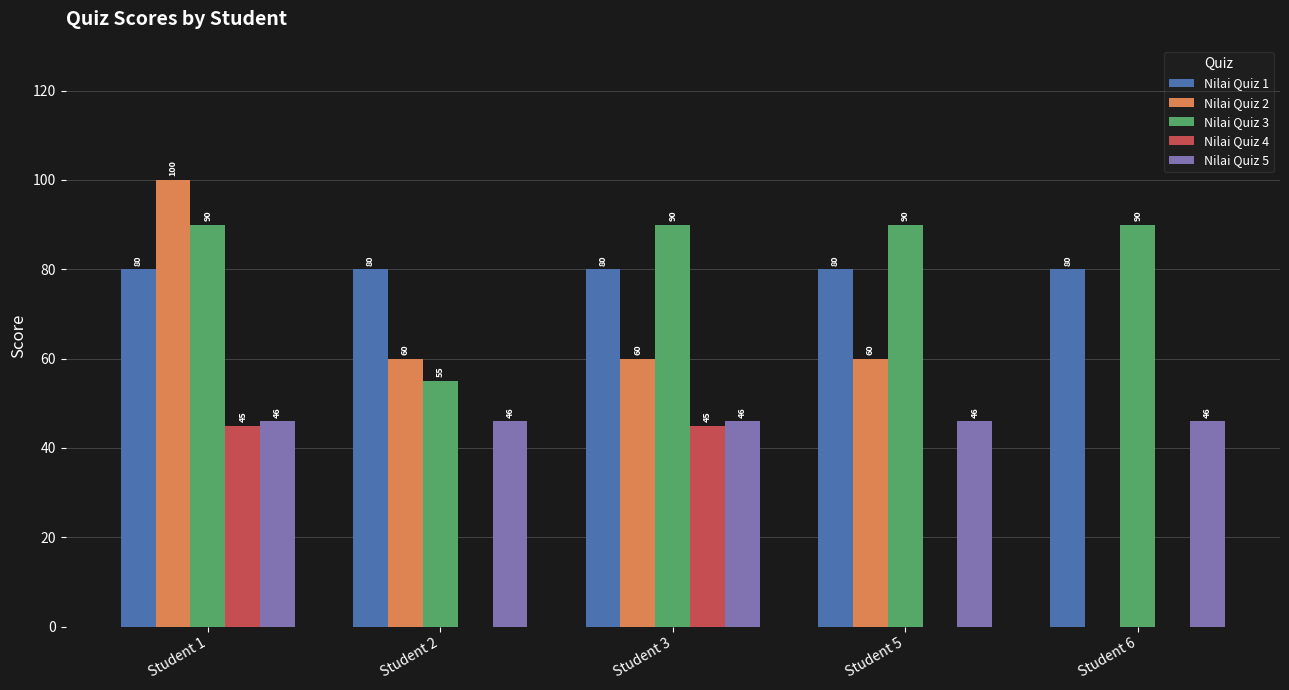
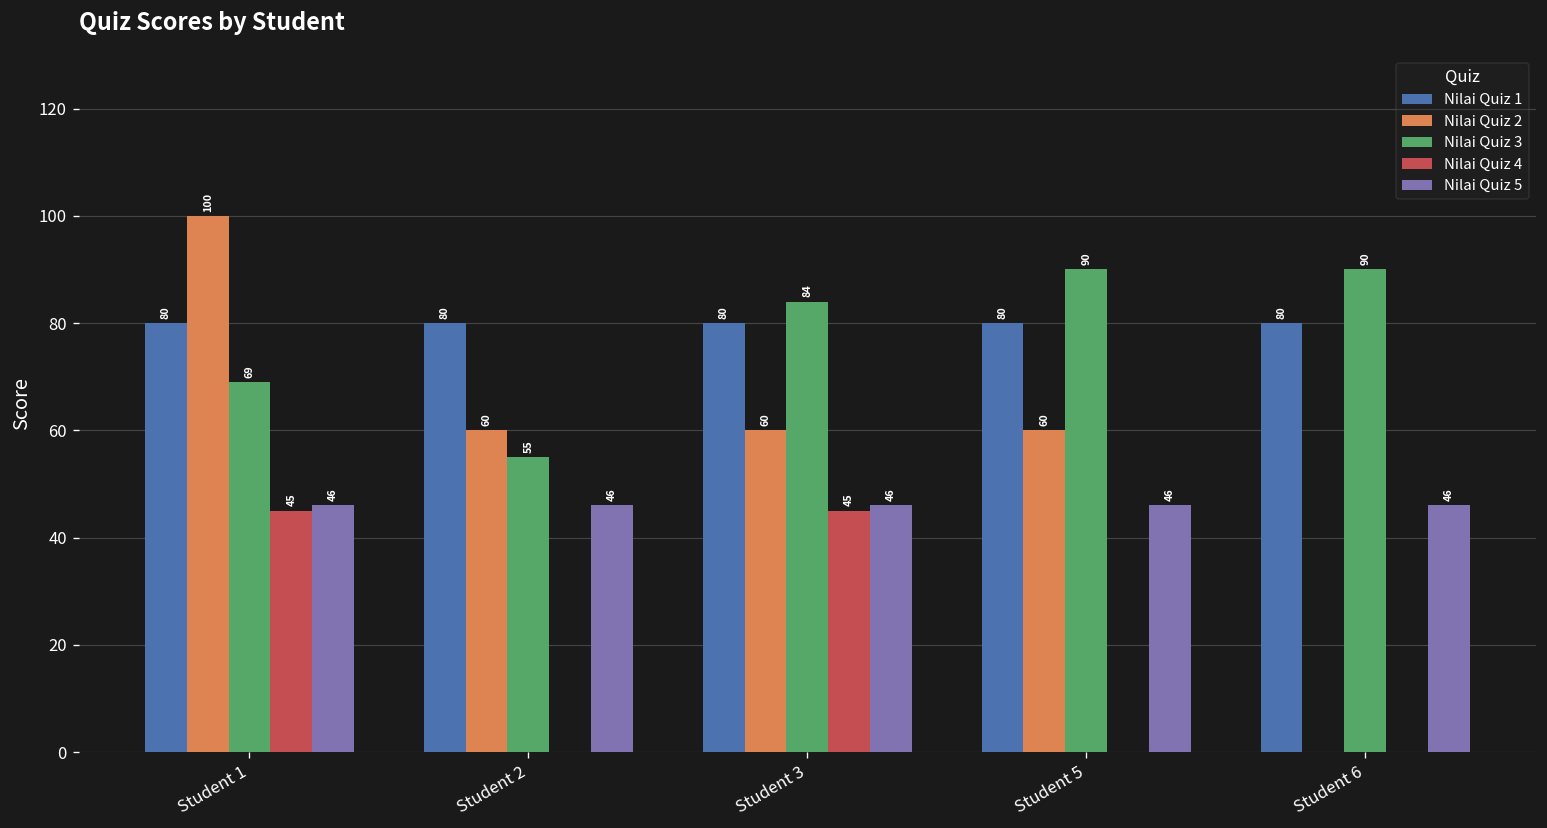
  {
    "Nilai Quiz 3": {
-     "Student 1": 90,
+     "Student 1": 69,
      "Student 2": 55,
-     "Student 3": 90,
+     "Student 3": 84,
      "Student 5": 90,
      "Student 6": 90
    }
  }
